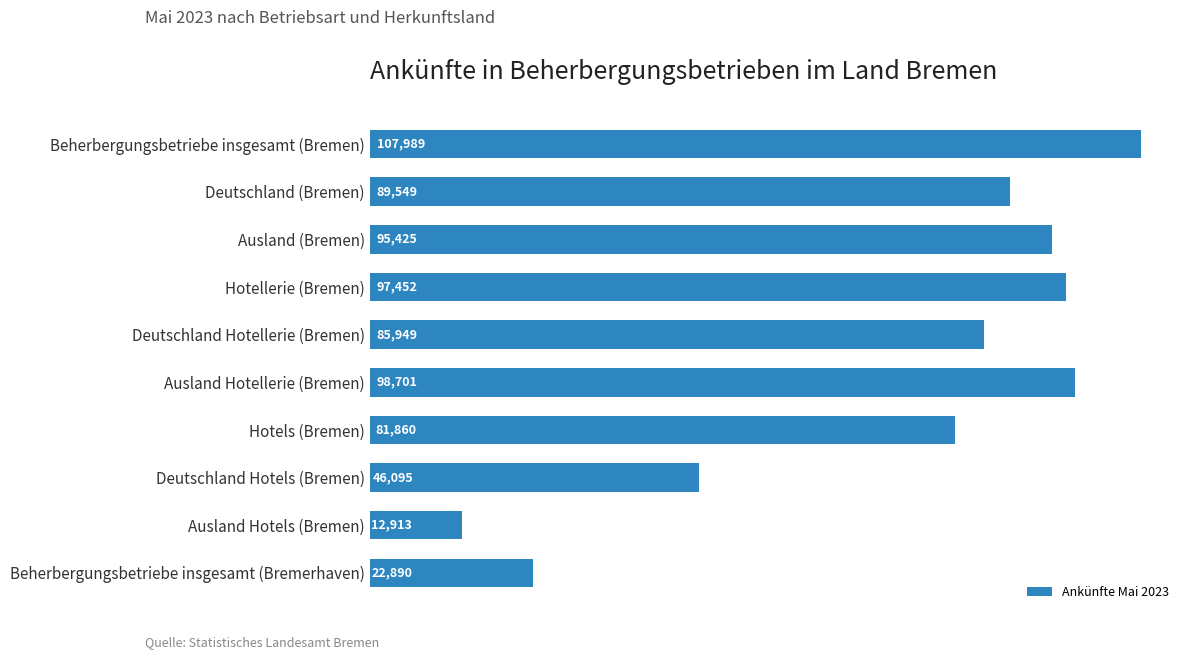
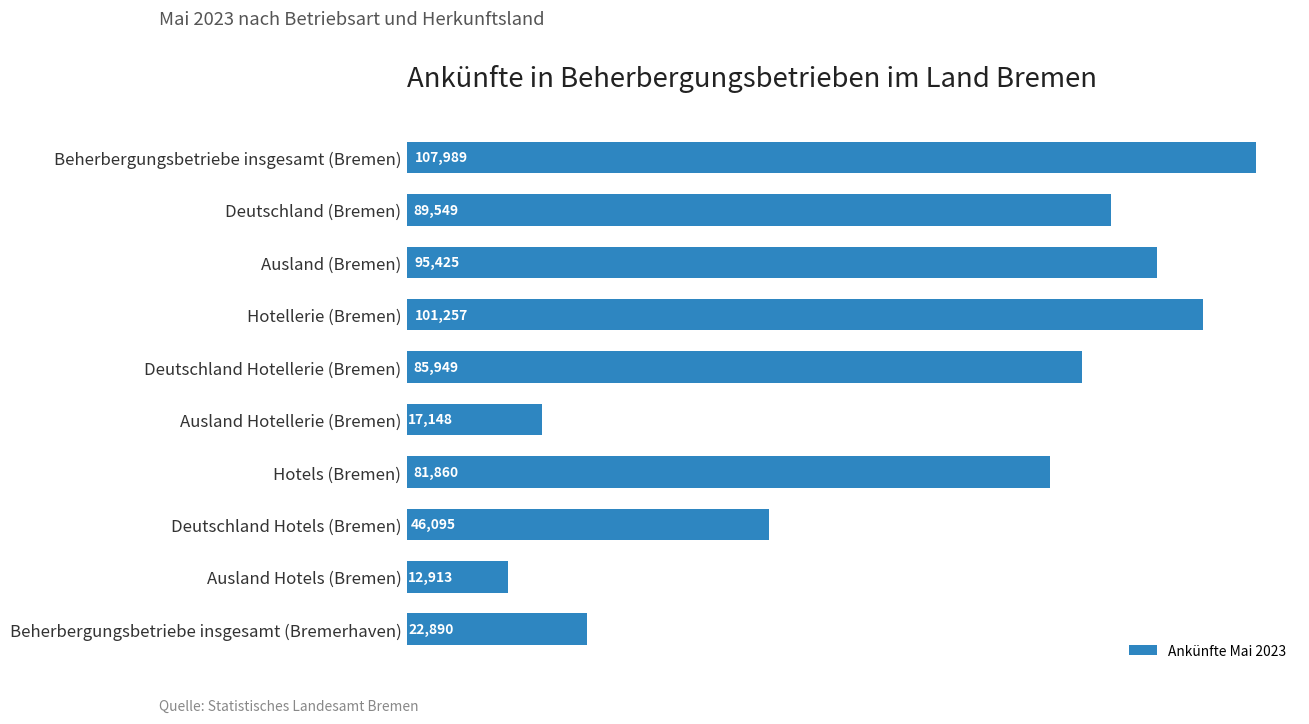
  {
    "Beherbergungsbetriebe insgesamt (Bremen)": "107,989",
    "Deutschland (Bremen)": "89,549",
    "Ausland (Bremen)": "95,425",
-   "Hotellerie (Bremen)": "97,452",
+   "Hotellerie (Bremen)": "101,257",
    "Deutschland Hotellerie (Bremen)": "85,949",
-   "Ausland Hotellerie (Bremen)": "98,701",
+   "Ausland Hotellerie (Bremen)": "17,148",
    "Hotels (Bremen)": "81,860",
    "Deutschland Hotels (Bremen)": "46,095",
    "Ausland Hotels (Bremen)": "12,913",
    "Beherbergungsbetriebe insgesamt (Bremerhaven)": "22,890"
  }
